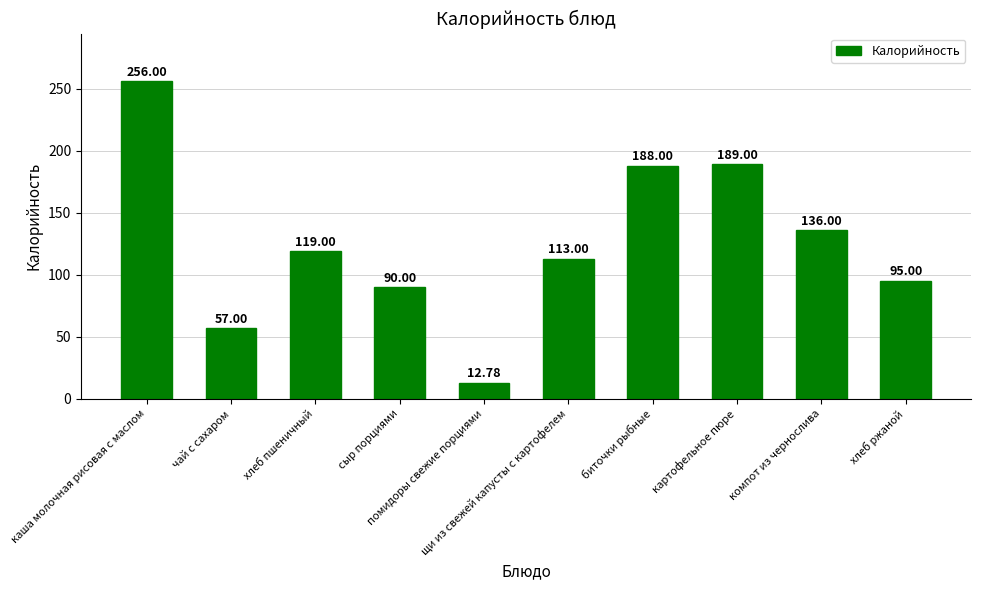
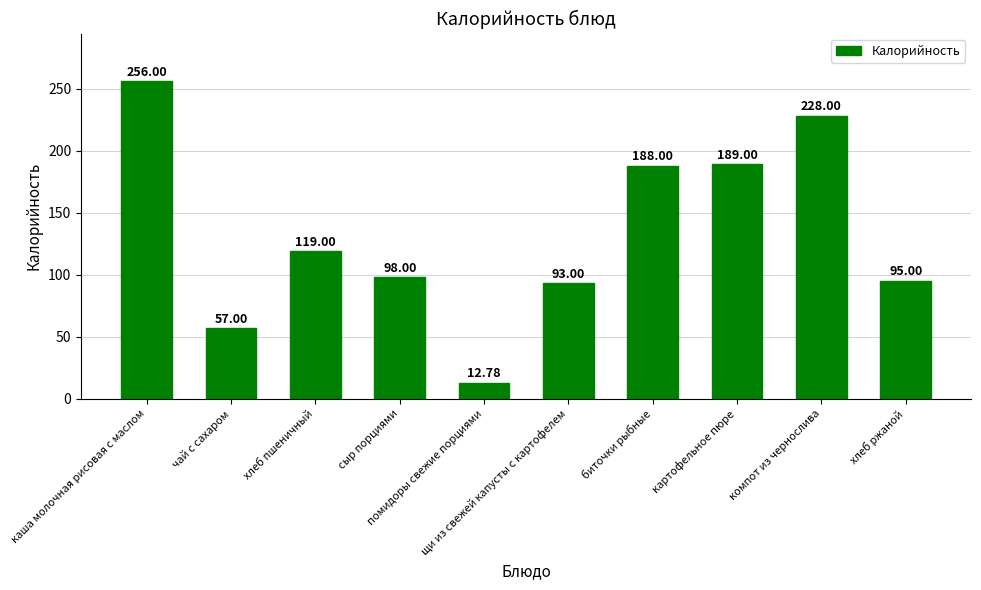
  {
    "каша молочная рисовая с маслом": 256.00,
    "чай с сахаром": 57.00,
    "хлеб пшеничный": 119.00,
-   "сыр порциями": 90.00,
+   "сыр порциями": 98.00,
    "помидоры свежие порциями": 12.78,
-   "щи из свежей капусты с картофелем": 113.00,
+   "щи из свежей капусты с картофелем": 93.00,
    "биточки рыбные": 188.00,
    "картофельное пюре": 189.00,
-   "компот из чернослива": 136.00,
+   "компот из чернослива": 228.00,
    "хлеб ржаной": 95.00
  }
